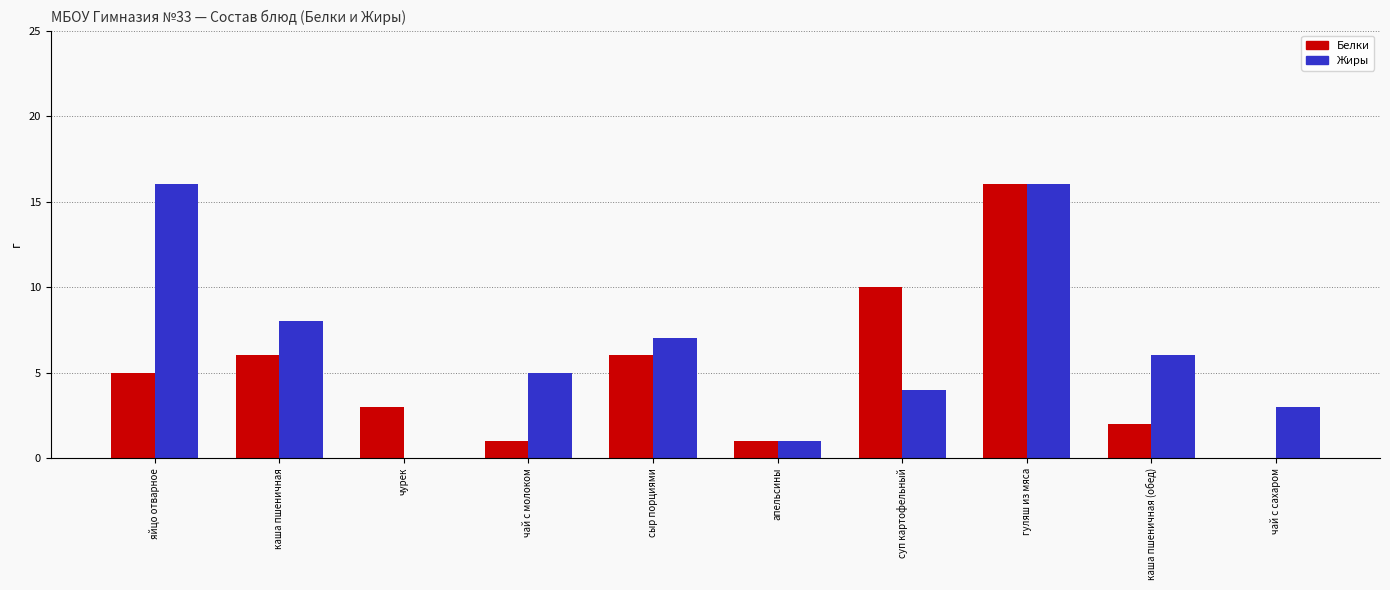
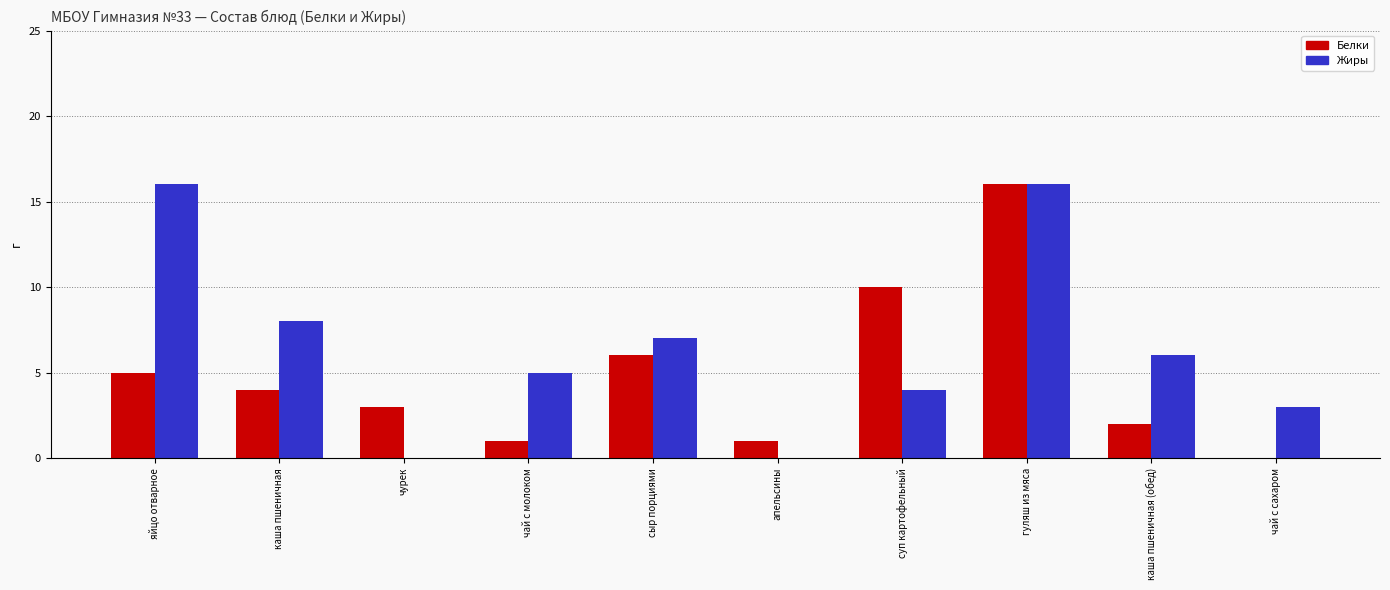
  {
    "Белки": {
      "яйцо отварное": 5,
-     "каша пшеничная": 6,
+     "каша пшеничная": 4,
      "чурек": 3,
      "чай с молоком": 1,
      "сыр порциями": 6,
      "апельсины": 1,
      "суп картофельный": 10,
      "гуляш из мяса": 16,
      "каша пшеничная (обед)": 2,
      "чай с сахаром": 0
    },
    "Жиры": {
      "яйцо отварное": 16,
      "каша пшеничная": 8,
      "чурек": 0,
      "чай с молоком": 5,
      "сыр порциями": 7,
-     "апельсины": 1,
+     "апельсины": 0,
      "суп картофельный": 4,
      "гуляш из мяса": 16,
      "каша пшеничная (обед)": 6,
      "чай с сахаром": 3
    }
  }
